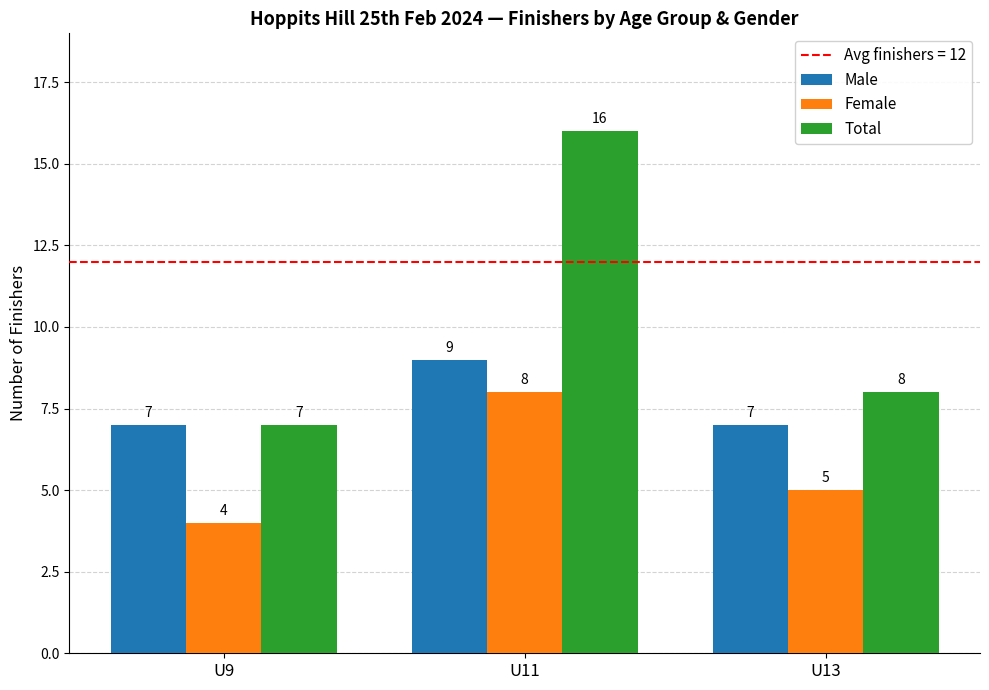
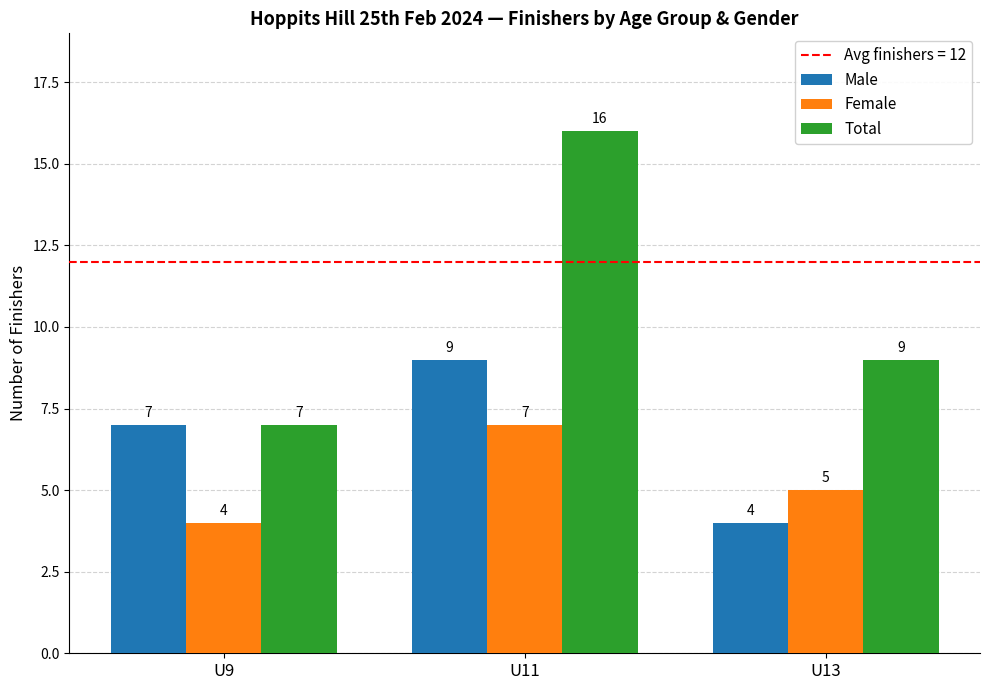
  {
    "Male": {
      "U9": 7,
      "U11": 9,
-     "U13": 7
+     "U13": 4
    },
    "Female": {
      "U9": 4,
-     "U11": 8,
+     "U11": 7,
      "U13": 5
    },
    "Total": {
      "U9": 7,
      "U11": 16,
-     "U13": 8
+     "U13": 9
    }
  }
